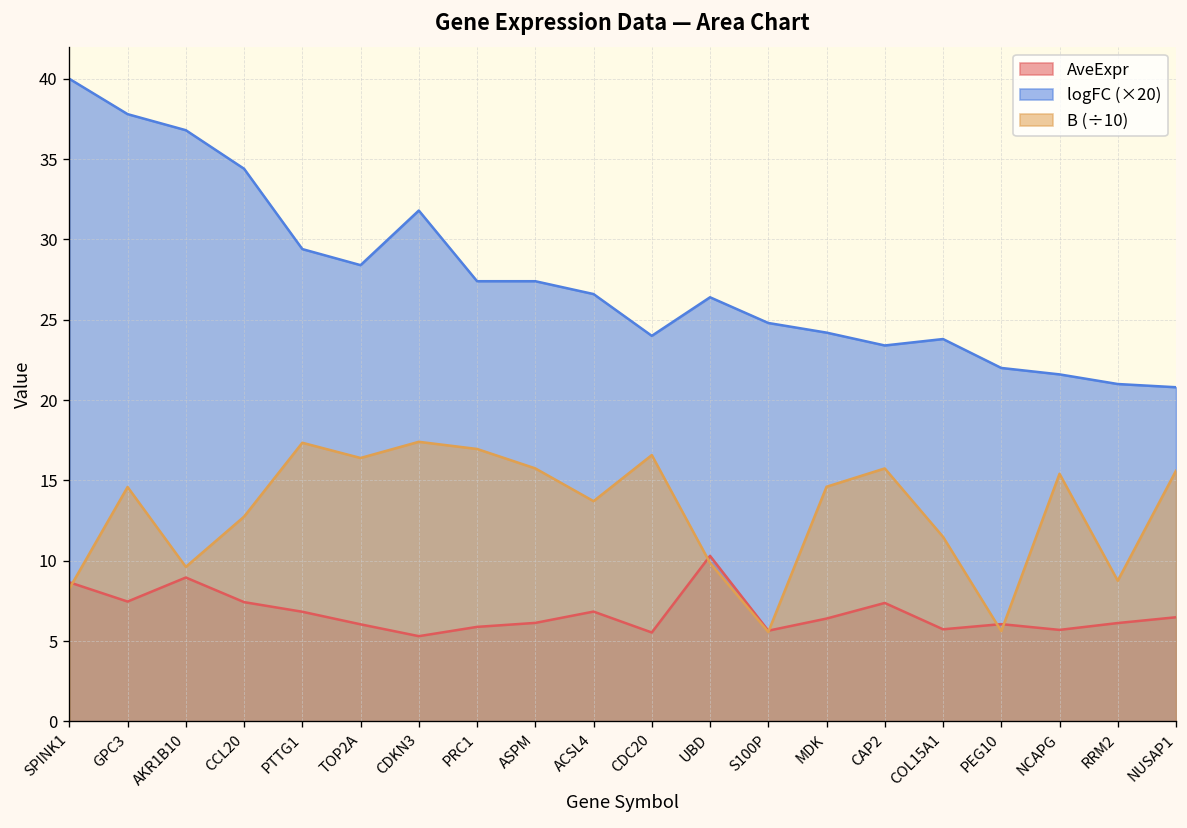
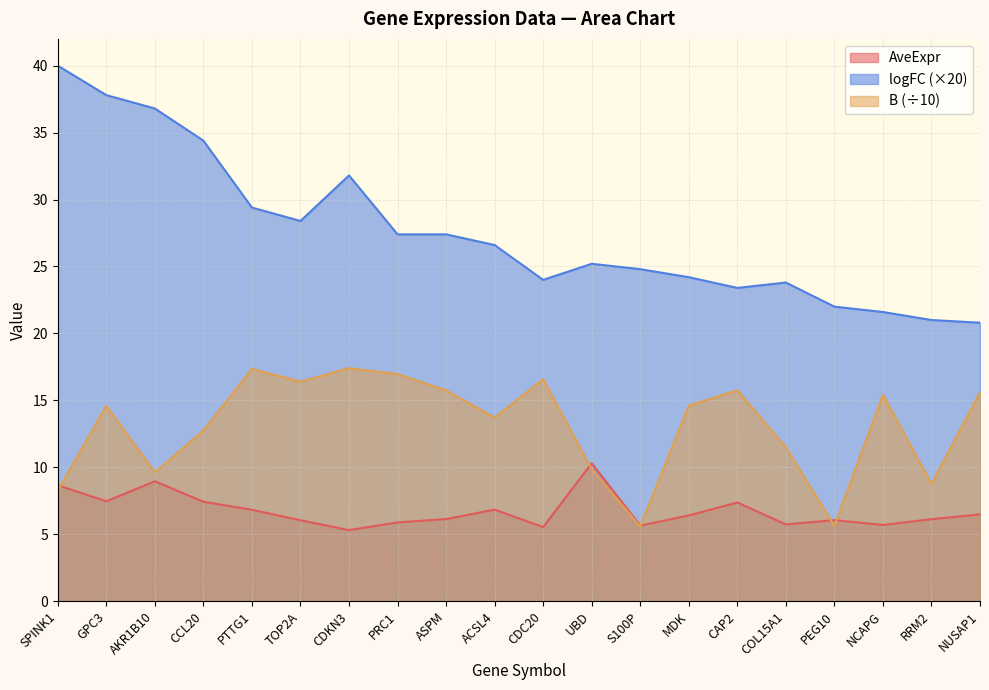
  {
    "logFC (×20)": {
      "SPINK1": 40.0,
      "GPC3": 37.8,
      "AKR1B10": 36.8,
      "CCL20": 34.4,
      "PTTG1": 29.4,
      "TOP2A": 28.4,
      "CDKN3": 31.8,
      "PRC1": 27.4,
      "ASPM": 27.4,
      "ACSL4": 26.6,
      "CDC20": 24.0,
-     "UBD": 26.4,
+     "UBD": 25.2,
      "S100P": 24.8,
      "MDK": 24.2,
      "CAP2": 23.4,
      "COL15A1": 23.8,
      "PEG10": 22.0,
      "NCAPG": 21.6,
      "RRM2": 21.0,
      "NUSAP1": 20.8
    }
  }
